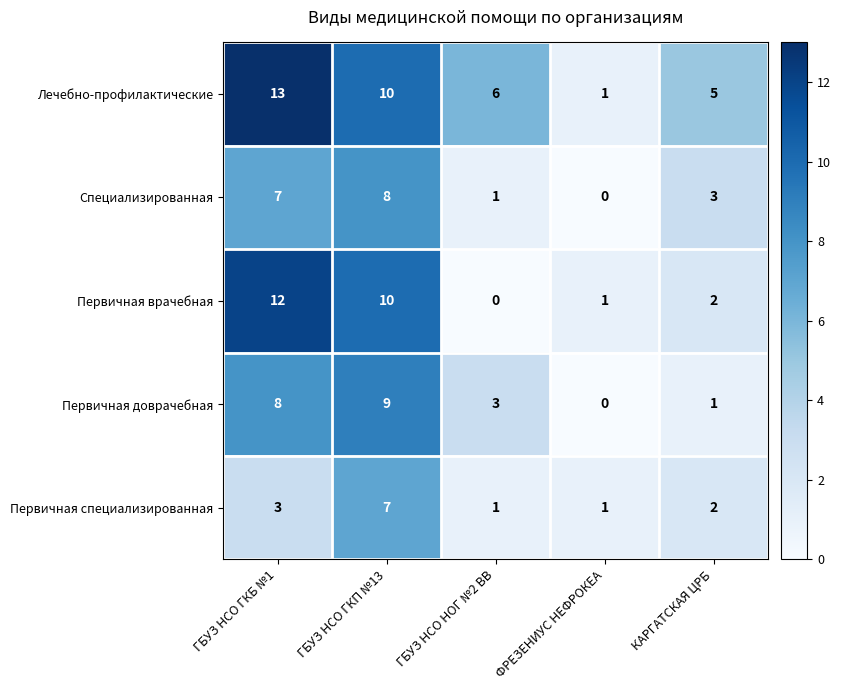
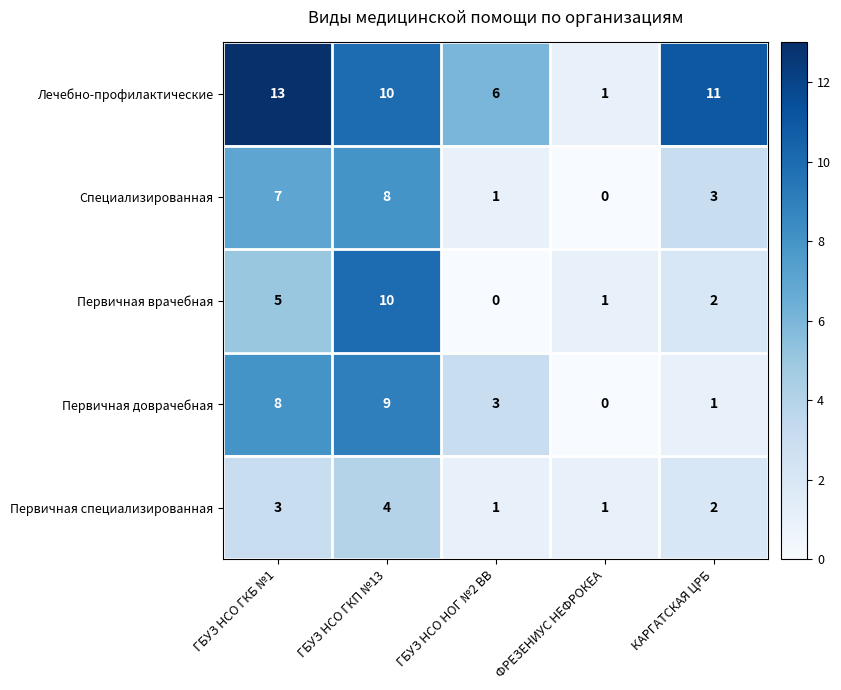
  {
    "Лечебно-профилактические": {
      "ГБУЗ НСО ГКБ №1": 13,
      "ГБУЗ НСО ГКП №13": 10,
      "ГБУЗ НСО НОГ №2 ВВ": 6,
      "ФРЕЗЕНИУС НЕФРОКЕА": 1,
-     "КАРГАТСКАЯ ЦРБ": 5
+     "КАРГАТСКАЯ ЦРБ": 11
    },
    "Специализированная": {
      "ГБУЗ НСО ГКБ №1": 7,
      "ГБУЗ НСО ГКП №13": 8,
      "ГБУЗ НСО НОГ №2 ВВ": 1,
      "ФРЕЗЕНИУС НЕФРОКЕА": 0,
      "КАРГАТСКАЯ ЦРБ": 3
    },
    "Первичная врачебная": {
-     "ГБУЗ НСО ГКБ №1": 12,
+     "ГБУЗ НСО ГКБ №1": 5,
      "ГБУЗ НСО ГКП №13": 10,
      "ГБУЗ НСО НОГ №2 ВВ": 0,
      "ФРЕЗЕНИУС НЕФРОКЕА": 1,
      "КАРГАТСКАЯ ЦРБ": 2
    },
    "Первичная доврачебная": {
      "ГБУЗ НСО ГКБ №1": 8,
      "ГБУЗ НСО ГКП №13": 9,
      "ГБУЗ НСО НОГ №2 ВВ": 3,
      "ФРЕЗЕНИУС НЕФРОКЕА": 0,
      "КАРГАТСКАЯ ЦРБ": 1
    },
    "Первичная специализированная": {
      "ГБУЗ НСО ГКБ №1": 3,
-     "ГБУЗ НСО ГКП №13": 7,
+     "ГБУЗ НСО ГКП №13": 4,
      "ГБУЗ НСО НОГ №2 ВВ": 1,
      "ФРЕЗЕНИУС НЕФРОКЕА": 1,
      "КАРГАТСКАЯ ЦРБ": 2
    }
  }
